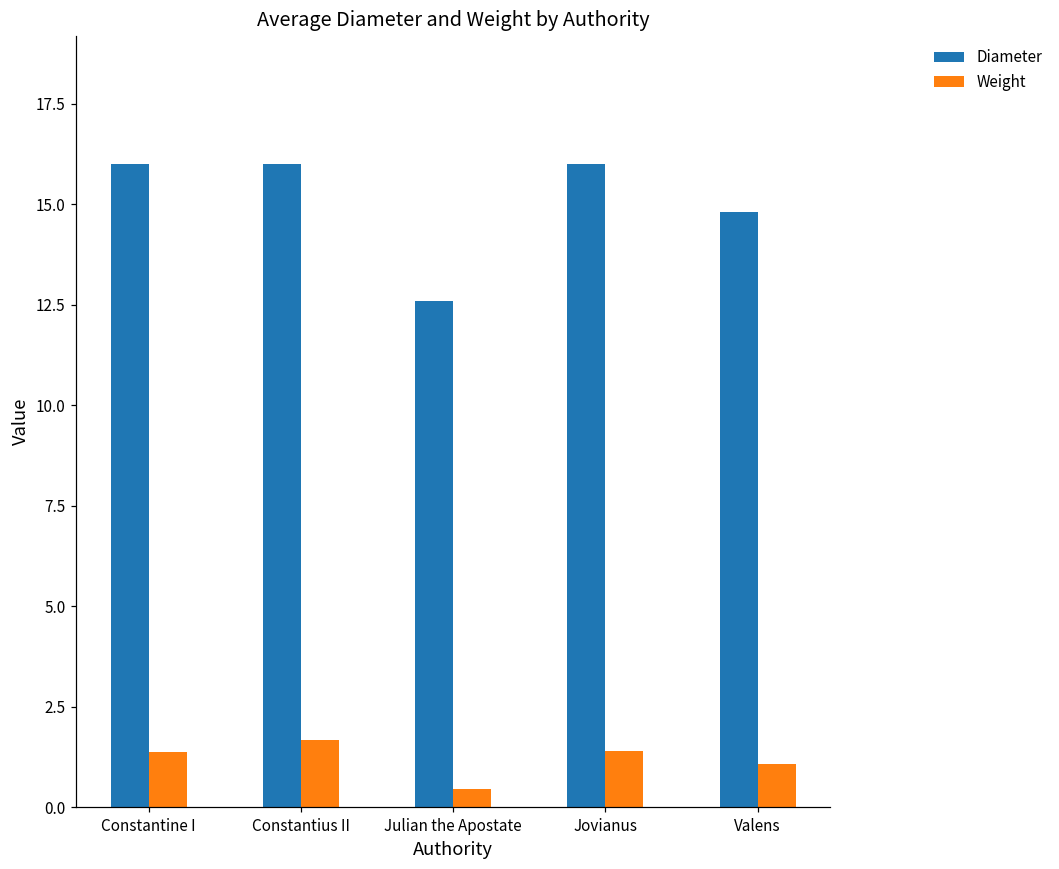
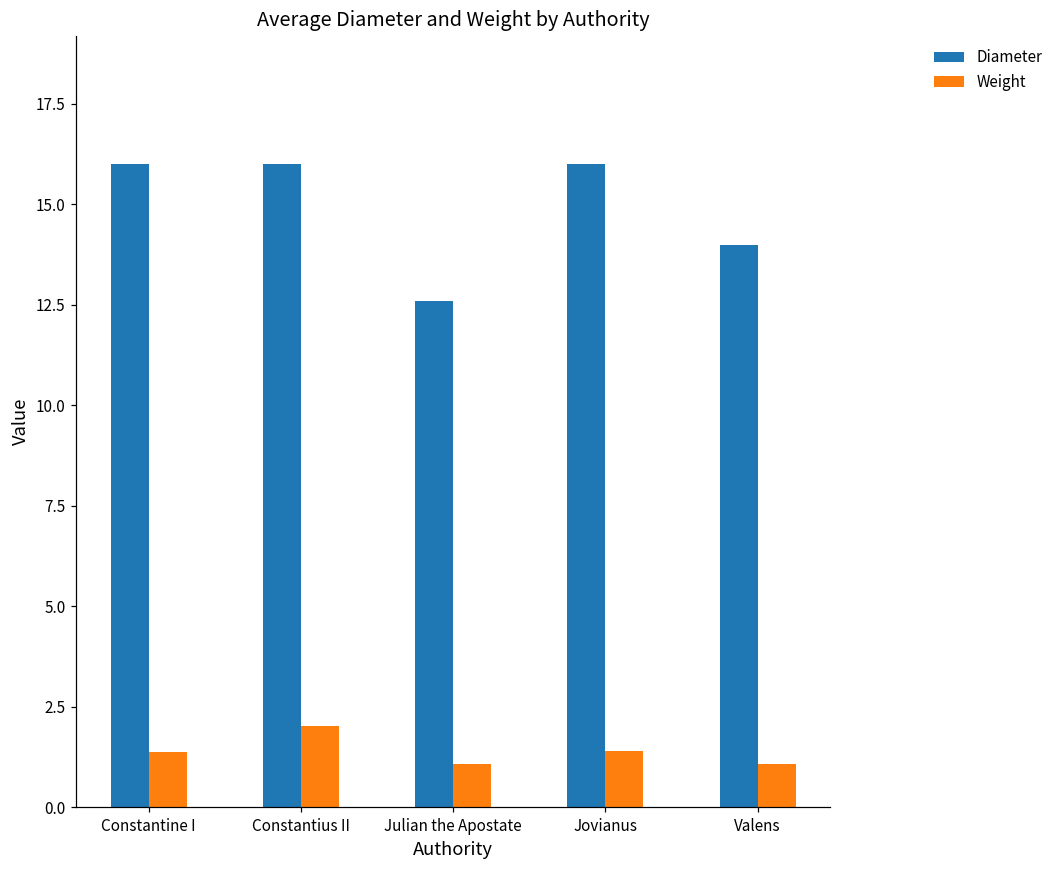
  {
    "Diameter": {
      "Constantine I": 16.0,
      "Constantius II": 16.0,
      "Julian the Apostate": 12.6,
      "Jovianus": 16.0,
-     "Valens": 14.8
+     "Valens": 14.0
    },
    "Weight": {
      "Constantine I": 1.4,
-     "Constantius II": 1.7,
-     "Julian the Apostate": 0.4,
+     "Constantius II": 2.0,
+     "Julian the Apostate": 1.1,
      "Jovianus": 1.4,
      "Valens": 1.1
    }
  }
